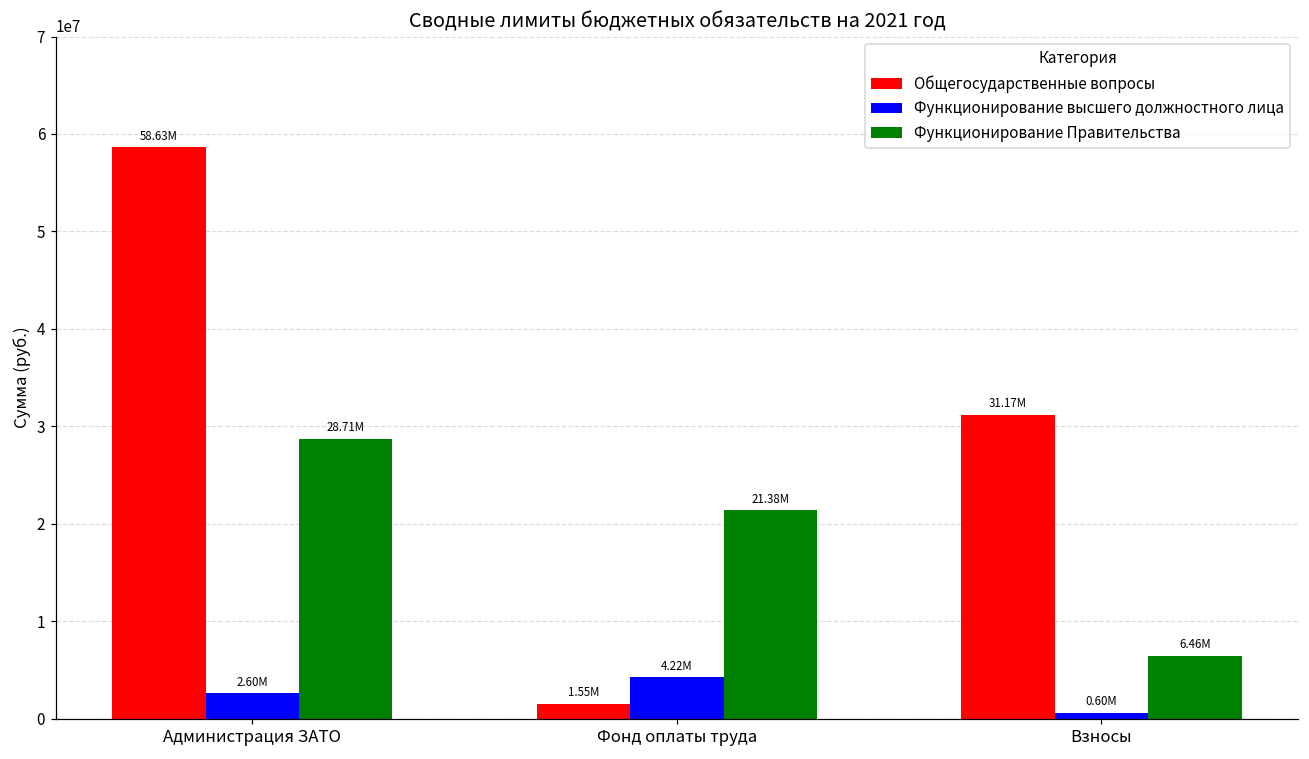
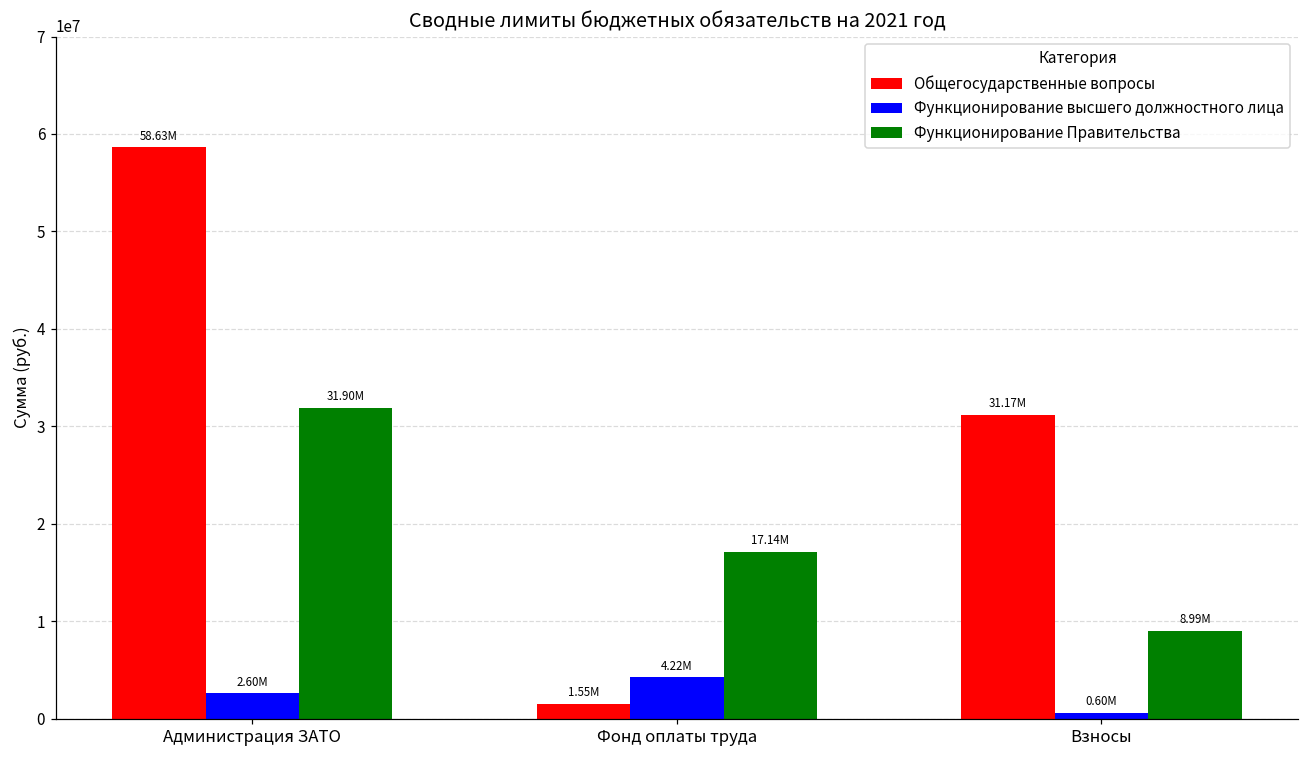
  {
    "Общегосударственные вопросы": {
      "Администрация ЗАТО": "58.63M",
      "Фонд оплаты труда": "1.55M",
      "Взносы": "31.17M"
    },
    "Функционирование высшего должностного лица": {
      "Администрация ЗАТО": "2.60M",
      "Фонд оплаты труда": "4.22M",
      "Взносы": "0.60M"
    },
    "Функционирование Правительства": {
-     "Администрация ЗАТО": "28.71M",
-     "Фонд оплаты труда": "21.38M",
-     "Взносы": "6.46M"
+     "Администрация ЗАТО": "31.90M",
+     "Фонд оплаты труда": "17.14M",
+     "Взносы": "8.99M"
    }
  }
